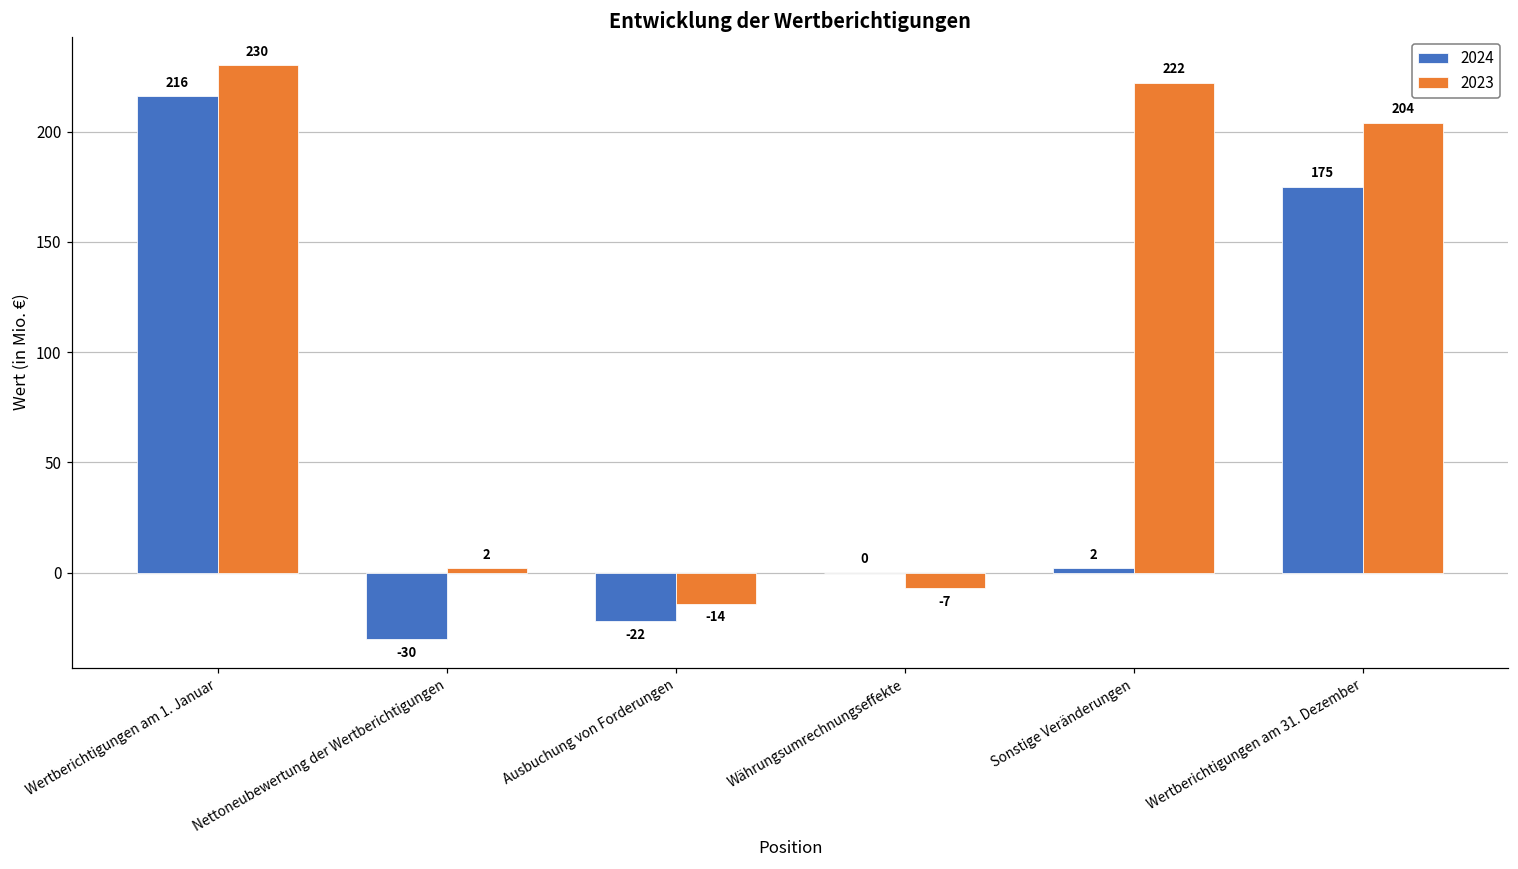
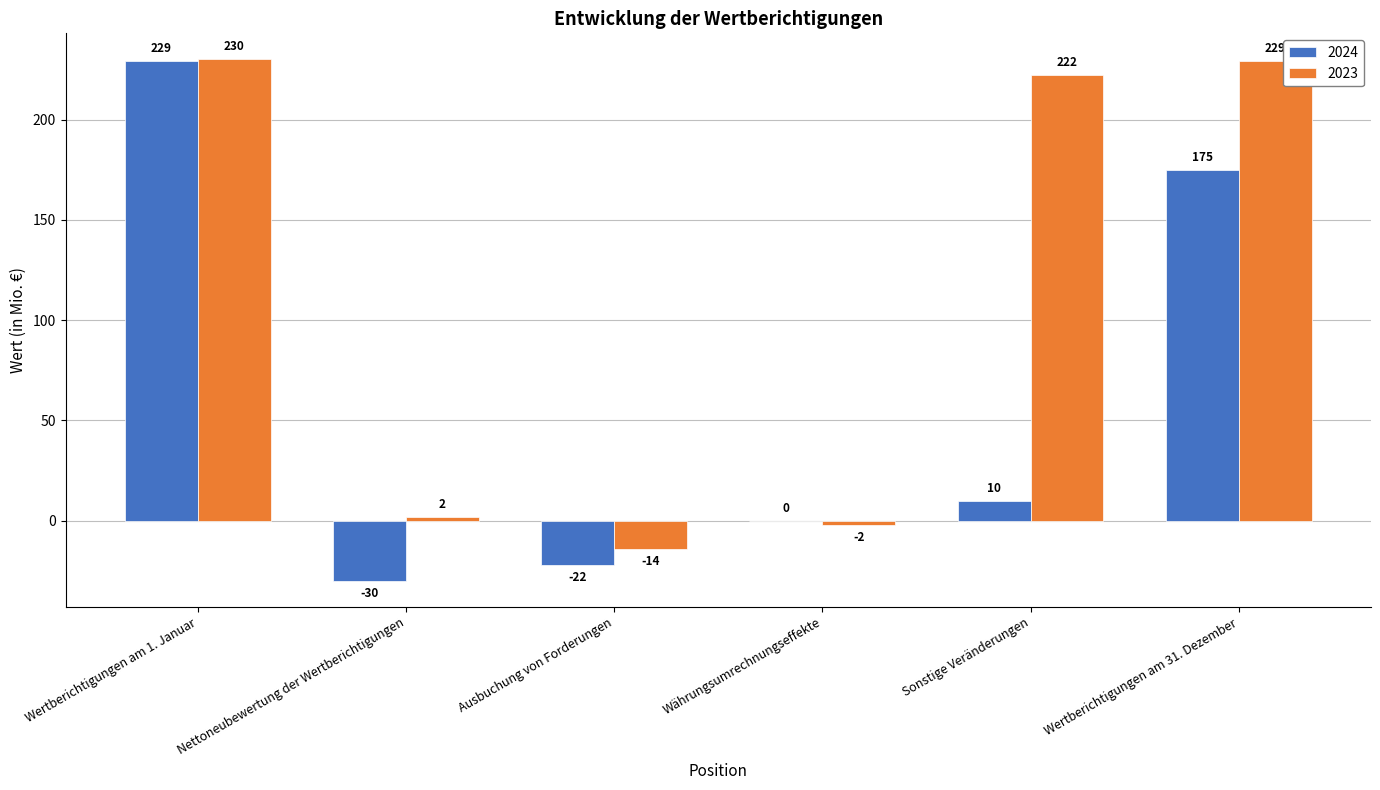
  {
    "2024": {
-     "Wertberichtigungen am 1. Januar": 216,
+     "Wertberichtigungen am 1. Januar": 229,
      "Nettoneubewertung der Wertberichtigungen": -30,
      "Ausbuchung von Forderungen": -22,
      "Währungsumrechnungseffekte": 0,
-     "Sonstige Veränderungen": 2,
+     "Sonstige Veränderungen": 10,
      "Wertberichtigungen am 31. Dezember": 175
    },
    "2023": {
      "Wertberichtigungen am 1. Januar": 230,
      "Nettoneubewertung der Wertberichtigungen": 2,
      "Ausbuchung von Forderungen": -14,
-     "Währungsumrechnungseffekte": -7,
+     "Währungsumrechnungseffekte": -2,
      "Sonstige Veränderungen": 222,
-     "Wertberichtigungen am 31. Dezember": 204
+     "Wertberichtigungen am 31. Dezember": 229
    }
  }
